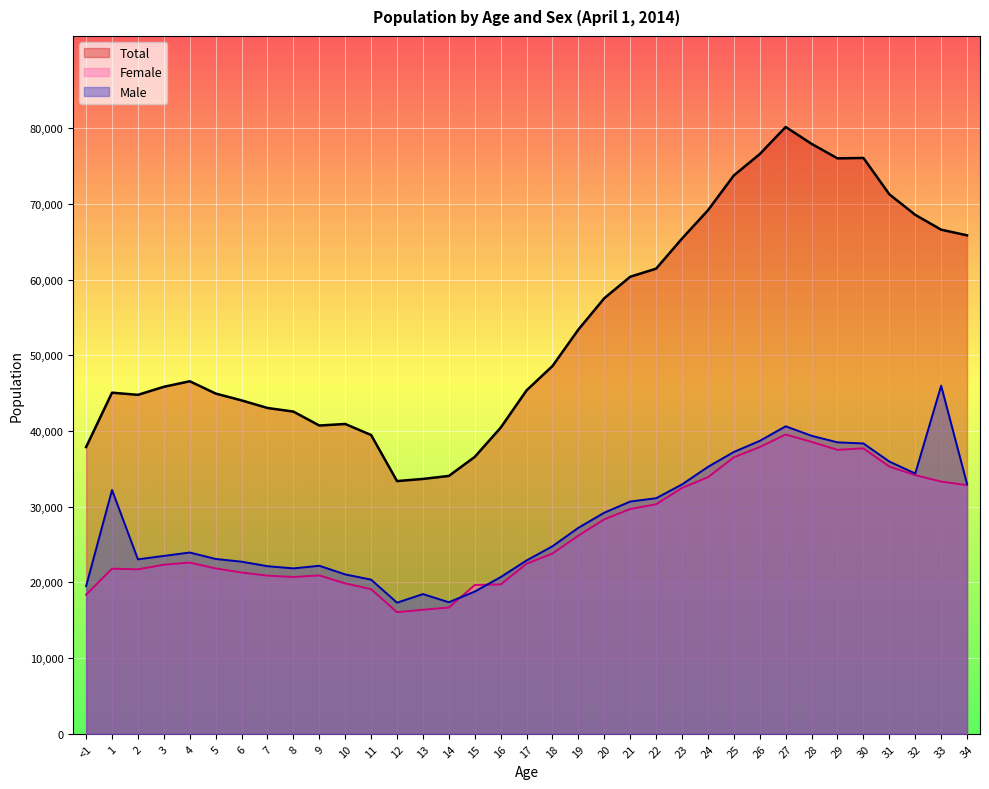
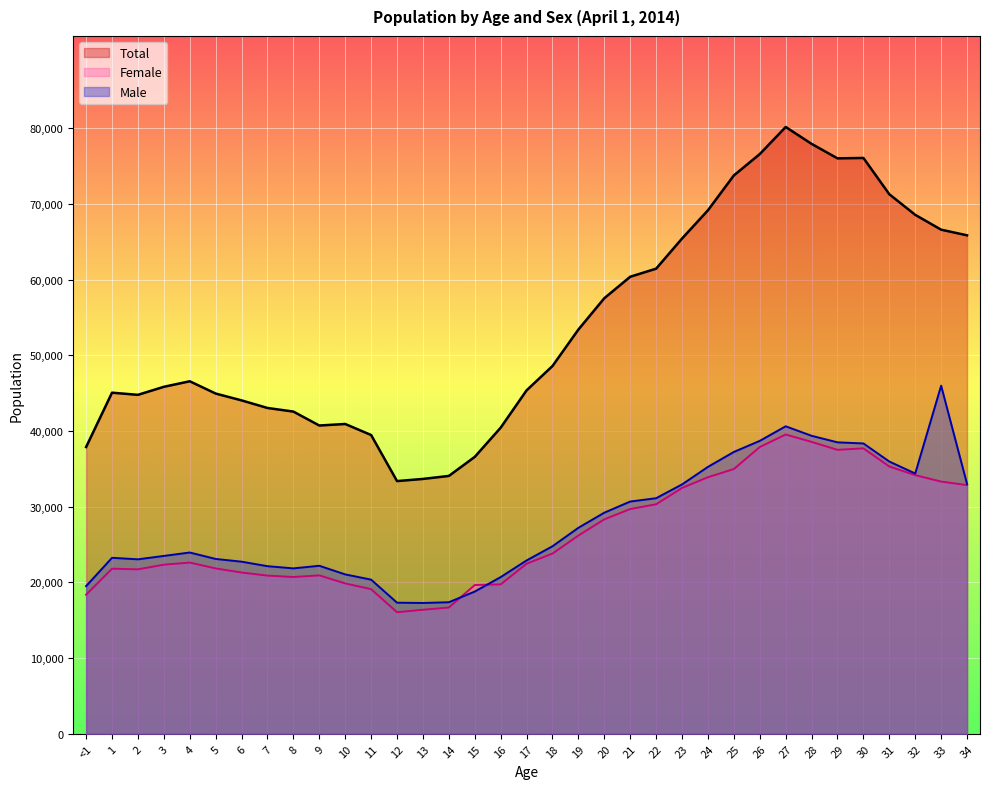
  {
    "Total": {
      "<1": "38,000",
      "1": "45,000",
      "2": "45,000",
      "3": "46,000",
      "4": "47,000",
      "5": "45,000",
      "6": "44,000",
      "7": "43,000",
      "8": "43,000",
      "9": "41,000",
      "10": "41,000",
      "11": "39,000",
      "12": "33,000",
      "13": "34,000",
      "14": "34,000",
      "15": "37,000",
      "16": "40,000",
      "17": "45,000",
      "18": "49,000",
      "19": "53,000",
      "20": "58,000",
      "21": "60,000",
      "22": "61,000",
      "23": "65,000",
      "24": "69,000",
      "25": "74,000",
      "26": "77,000",
      "27": "80,000",
      "28": "78,000",
      "29": "76,000",
      "30": "76,000",
      "31": "71,000",
      "32": "69,000",
      "33": "67,000",
      "34": "66,000"
    },
    "Female": {
      "<1": "18,000",
      "1": "22,000",
      "2": "22,000",
      "3": "22,000",
      "4": "23,000",
      "5": "22,000",
      "6": "21,000",
      "7": "21,000",
      "8": "21,000",
      "9": "21,000",
      "10": "20,000",
      "11": "19,000",
      "12": "16,000",
      "13": "16,000",
      "14": "17,000",
      "15": "20,000",
      "16": "20,000",
      "17": "22,000",
      "18": "24,000",
      "19": "26,000",
      "20": "28,000",
      "21": "30,000",
      "22": "30,000",
      "23": "32,000",
      "24": "34,000",
-     "25": "37,000",
+     "25": "35,000",
      "26": "38,000",
      "27": "40,000",
      "28": "39,000",
      "29": "38,000",
      "30": "38,000",
      "31": "35,000",
      "33": "33,000"
    },
    "Male": {
      "<1": "20,000",
-     "1": "32,000",
+     "1": "23,000",
      "2": "23,000",
      "3": "24,000",
      "4": "24,000",
      "5": "23,000",
      "6": "23,000",
      "7": "22,000",
      "8": "22,000",
      "9": "22,000",
      "10": "21,000",
      "11": "20,000",
      "12": "17,000",
-     "13": "18,000",
+     "13": "17,000",
      "14": "17,000",
      "15": "19,000",
      "16": "21,000",
      "17": "23,000",
      "18": "25,000",
      "19": "27,000",
      "20": "29,000",
      "21": "31,000",
      "22": "31,000",
      "23": "33,000",
      "24": "35,000",
      "25": "37,000",
      "26": "39,000",
      "27": "41,000",
      "28": "39,000",
      "29": "39,000",
      "30": "38,000",
      "31": "36,000",
      "33": "46,000"
    }
  }
